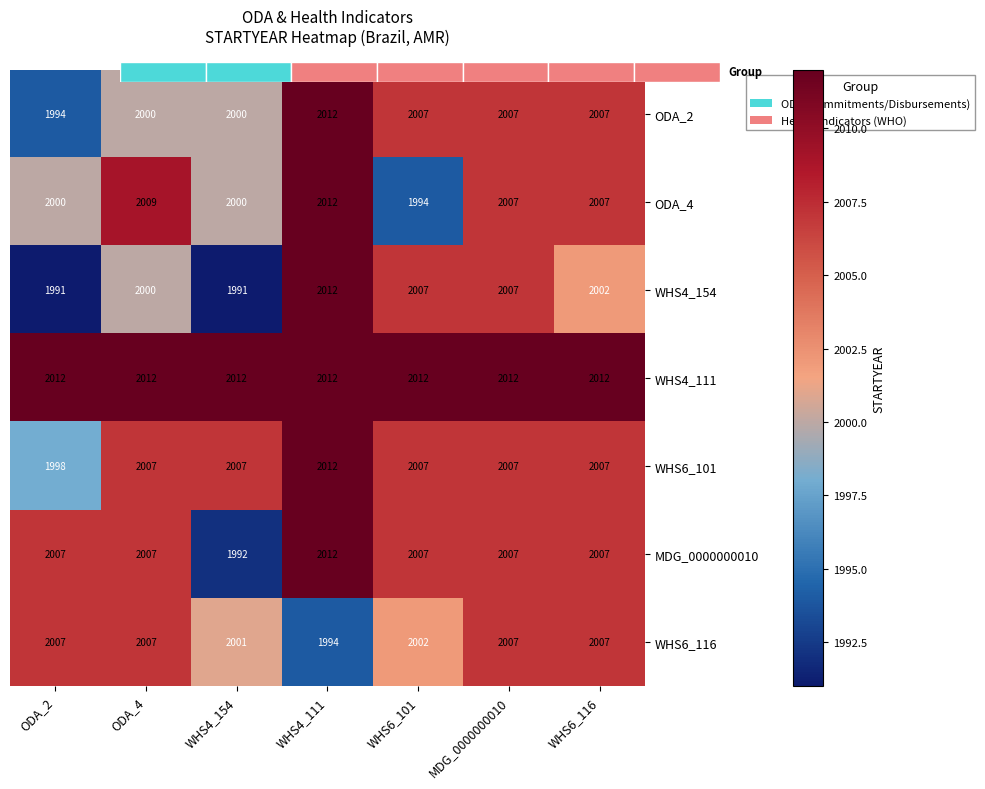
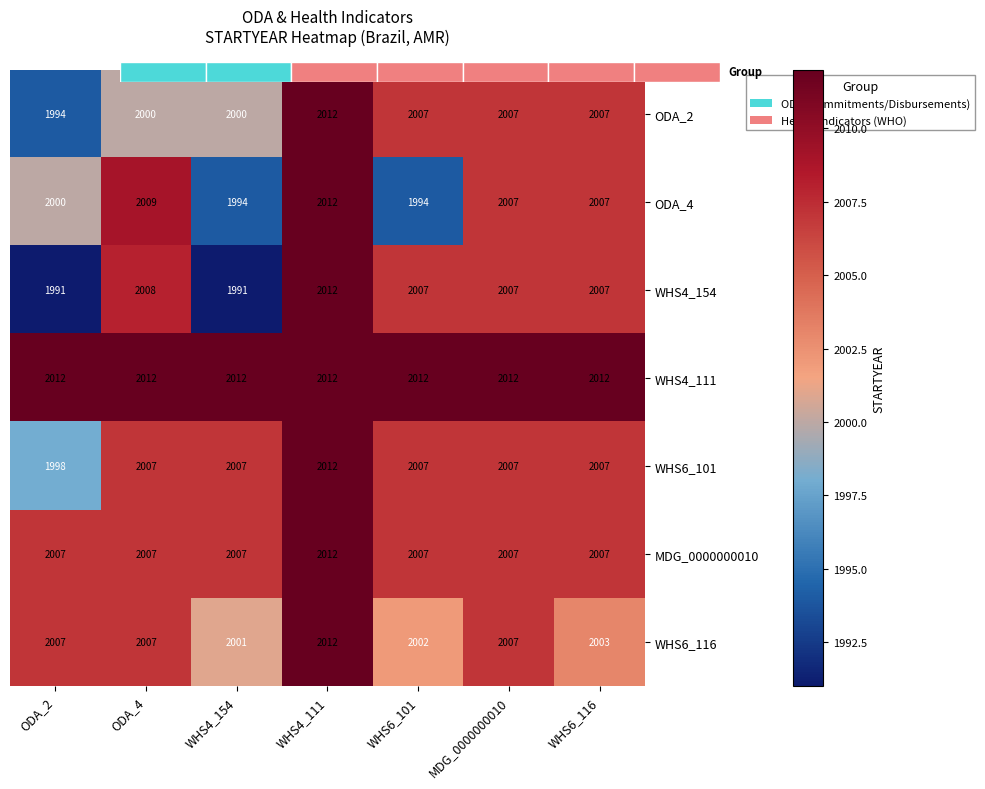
  {
    "ODA & Health Indicators STARTYEAR Heatmap (Brazil, AMR)": {
      "ODA_2": {
        "ODA_2": 1994,
        "ODA_4": 2000,
        "WHS4_154": 2000,
        "WHS4_111": 2012,
        "WHS6_101": 2007,
        "MDG_0000000010": 2007,
        "WHS6_116": 2007
      },
      "ODA_4": {
        "ODA_2": 2000,
        "ODA_4": 2009,
-       "WHS4_154": 2000,
+       "WHS4_154": 1994,
        "WHS4_111": 2012,
        "WHS6_101": 1994,
        "MDG_0000000010": 2007,
        "WHS6_116": 2007
      },
      "WHS4_154": {
        "ODA_2": 1991,
-       "ODA_4": 2000,
+       "ODA_4": 2008,
        "WHS4_154": 1991,
        "WHS4_111": 2012,
        "WHS6_101": 2007,
        "MDG_0000000010": 2007,
-       "WHS6_116": 2002
+       "WHS6_116": 2007
      },
      "WHS4_111": {
        "ODA_2": 2012,
        "ODA_4": 2012,
        "WHS4_154": 2012,
        "WHS4_111": 2012,
        "WHS6_101": 2012,
        "MDG_0000000010": 2012,
        "WHS6_116": 2012
      },
      "WHS6_101": {
        "ODA_2": 1998,
        "ODA_4": 2007,
        "WHS4_154": 2007,
        "WHS4_111": 2012,
        "WHS6_101": 2007,
        "MDG_0000000010": 2007,
        "WHS6_116": 2007
      },
      "MDG_0000000010": {
        "ODA_2": 2007,
        "ODA_4": 2007,
-       "WHS4_154": 1992,
+       "WHS4_154": 2007,
        "WHS4_111": 2012,
        "WHS6_101": 2007,
        "MDG_0000000010": 2007,
        "WHS6_116": 2007
      },
      "WHS6_116": {
        "ODA_2": 2007,
        "ODA_4": 2007,
        "WHS4_154": 2001,
-       "WHS4_111": 1994,
+       "WHS4_111": 2012,
        "WHS6_101": 2002,
        "MDG_0000000010": 2007,
-       "WHS6_116": 2007
+       "WHS6_116": 2003
      }
    }
  }
